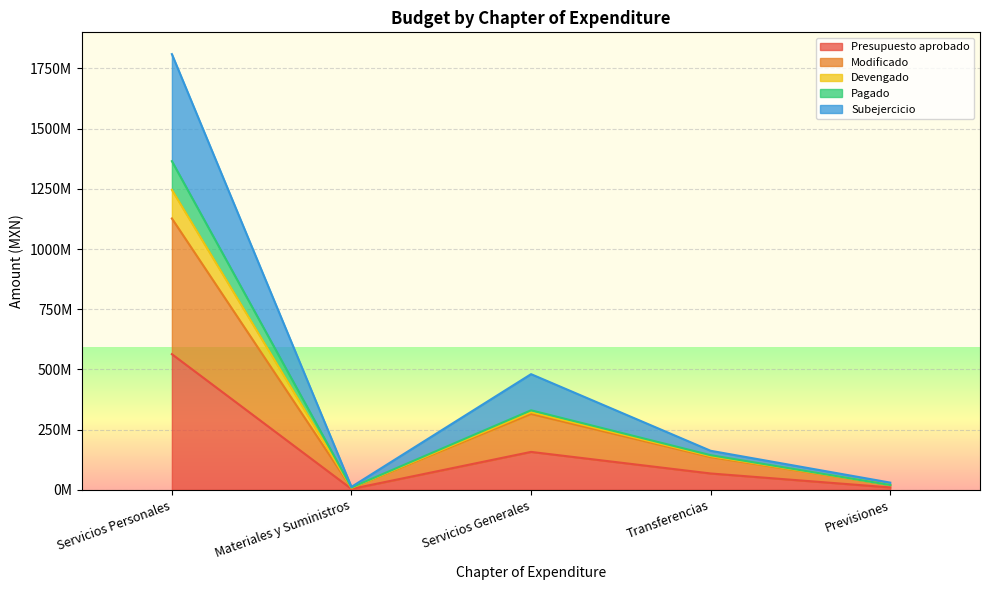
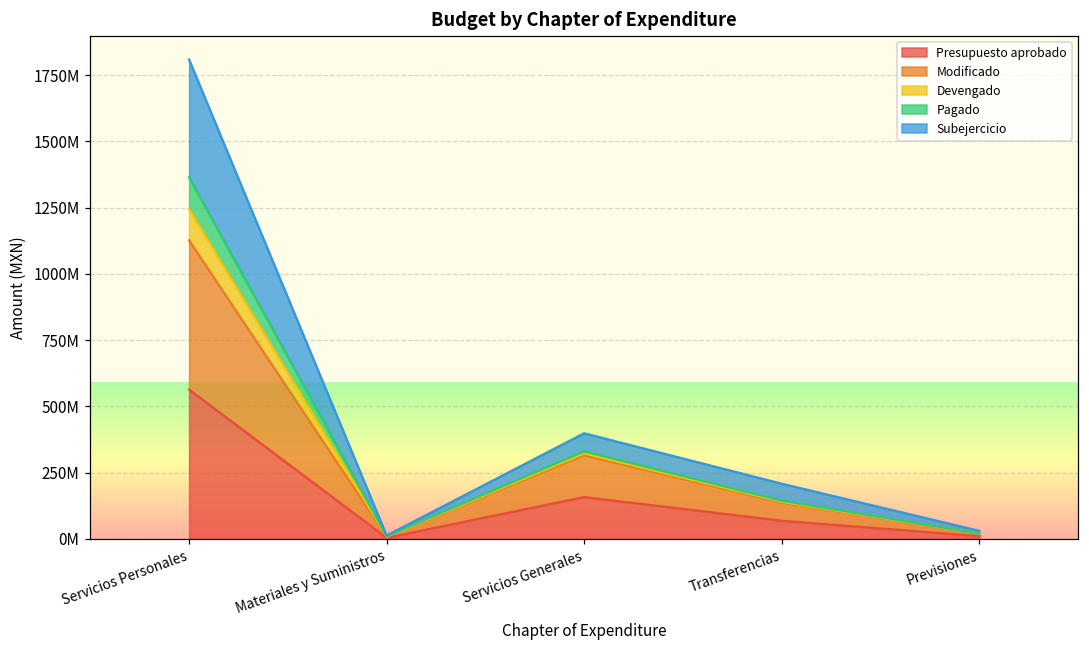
  {
    "Devengado": {
      "Servicios Personales": 120000000
    },
    "Pagado": {
      "Servicios Personales": 120000000
    },
    "Subejercicio": {
      "Servicios Personales": 440000000,
-     "Servicios Generales": 150000000,
-     "Transferencias": 20000000
+     "Servicios Generales": 70000000,
+     "Transferencias": 60000000
    }
  }
